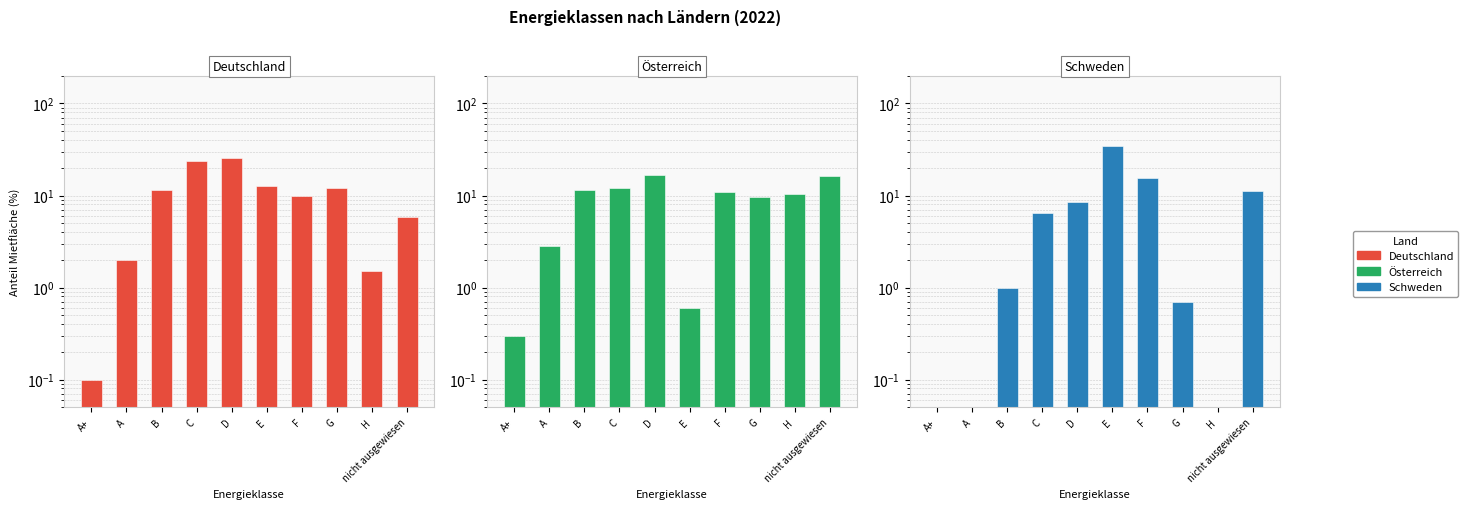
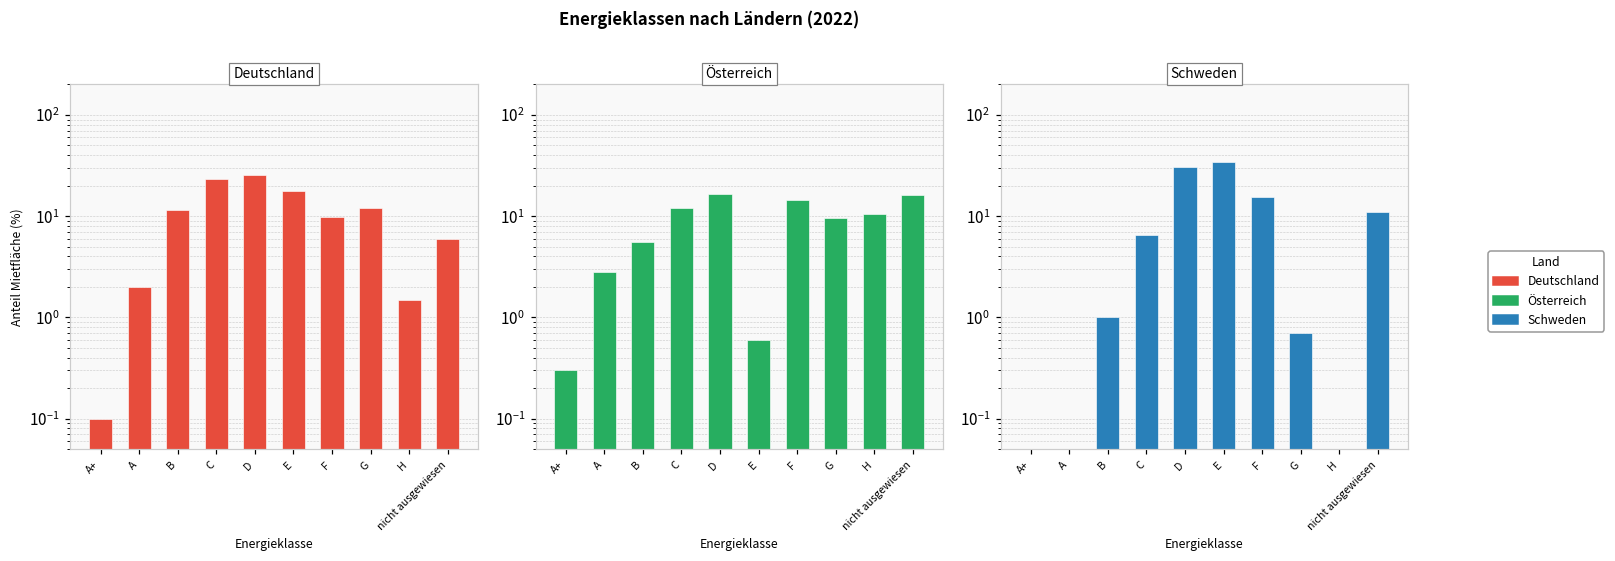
  {
    "Deutschland": {
      "A+": 0.10,
      "A": 2,
      "B": 11,
      "C": 24,
      "D": 26,
-     "E": 13,
+     "E": 18,
      "F": 10,
      "G": 12,
      "H": 1.5,
      "nicht ausgewiesen": 6
    },
    "Österreich": {
      "A+": 0.30,
      "A": 2.8,
-     "B": 12,
+     "B": 6,
      "C": 12,
      "D": 17,
      "E": 0.6,
-     "F": 11,
+     "F": 15,
      "G": 10,
      "H": 11,
      "nicht ausgewiesen": 16
    },
    "Schweden": {
      "B": 1,
      "C": 7,
-     "D": 9,
+     "D": 31,
      "E": 35,
      "F": 15,
      "G": 0.7,
      "nicht ausgewiesen": 11
    }
  }
